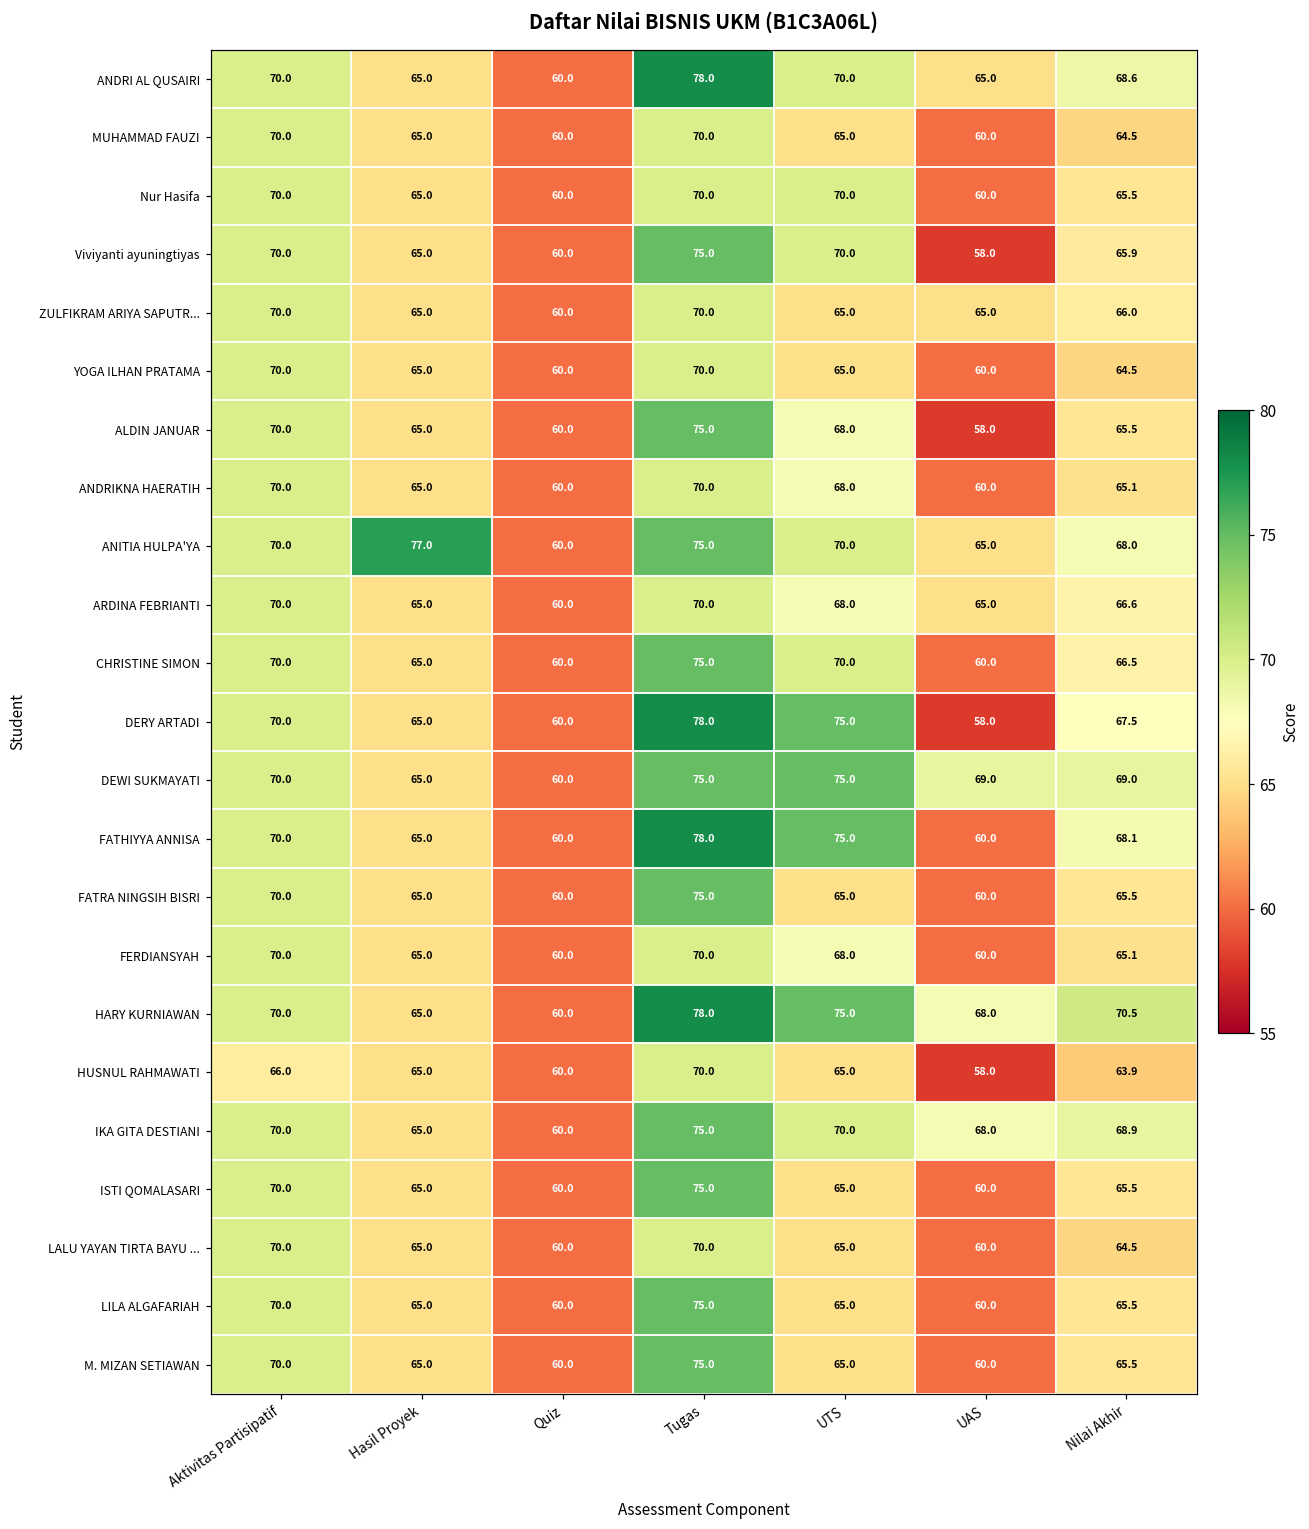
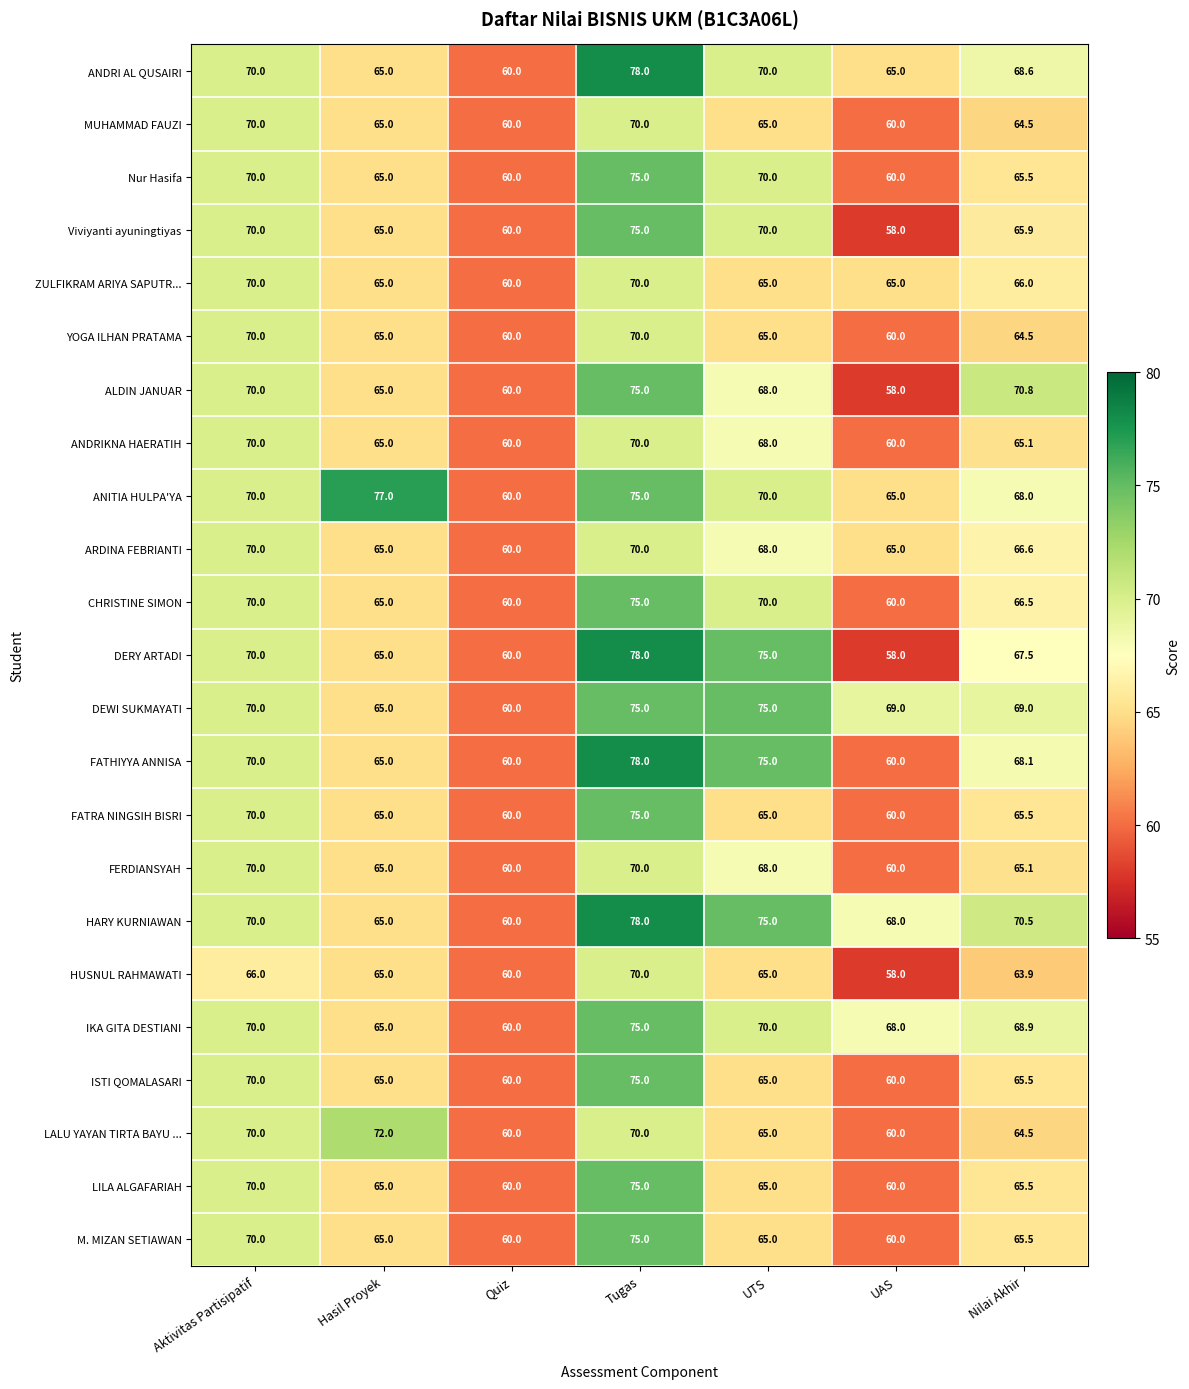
  {
    "ANDRI AL QUSAIRI": {
      "Aktivitas Partisipatif": 70.0,
      "Hasil Proyek": 65.0,
      "Quiz": 60.0,
      "Tugas": 78.0,
      "UTS": 70.0,
      "UAS": 65.0,
      "Nilai Akhir": 68.6
    },
    "MUHAMMAD FAUZI": {
      "Aktivitas Partisipatif": 70.0,
      "Hasil Proyek": 65.0,
      "Quiz": 60.0,
      "Tugas": 70.0,
      "UTS": 65.0,
      "UAS": 60.0,
      "Nilai Akhir": 64.5
    },
    "Nur Hasifa": {
      "Aktivitas Partisipatif": 70.0,
      "Hasil Proyek": 65.0,
      "Quiz": 60.0,
-     "Tugas": 70.0,
+     "Tugas": 75.0,
      "UTS": 70.0,
      "UAS": 60.0,
      "Nilai Akhir": 65.5
    },
    "Viviyanti ayuningtiyas": {
      "Aktivitas Partisipatif": 70.0,
      "Hasil Proyek": 65.0,
      "Quiz": 60.0,
      "Tugas": 75.0,
      "UTS": 70.0,
      "UAS": 58.0,
      "Nilai Akhir": 65.9
    },
    "ZULFIKRAM ARIYA SAPUTR...": {
      "Aktivitas Partisipatif": 70.0,
      "Hasil Proyek": 65.0,
      "Quiz": 60.0,
      "Tugas": 70.0,
      "UTS": 65.0,
      "UAS": 65.0,
      "Nilai Akhir": 66.0
    },
    "YOGA ILHAN PRATAMA": {
      "Aktivitas Partisipatif": 70.0,
      "Hasil Proyek": 65.0,
      "Quiz": 60.0,
      "Tugas": 70.0,
      "UTS": 65.0,
      "UAS": 60.0,
      "Nilai Akhir": 64.5
    },
    "ALDIN JANUAR": {
      "Aktivitas Partisipatif": 70.0,
      "Hasil Proyek": 65.0,
      "Quiz": 60.0,
      "Tugas": 75.0,
      "UTS": 68.0,
      "UAS": 58.0,
-     "Nilai Akhir": 65.5
+     "Nilai Akhir": 70.8
    },
    "ANDRIKNA HAERATIH": {
      "Aktivitas Partisipatif": 70.0,
      "Hasil Proyek": 65.0,
      "Quiz": 60.0,
      "Tugas": 70.0,
      "UTS": 68.0,
      "UAS": 60.0,
      "Nilai Akhir": 65.1
    },
    "ANITIA HULPA'YA": {
      "Aktivitas Partisipatif": 70.0,
      "Hasil Proyek": 77.0,
      "Quiz": 60.0,
      "Tugas": 75.0,
      "UTS": 70.0,
      "UAS": 65.0,
      "Nilai Akhir": 68.0
    },
    "ARDINA FEBRIANTI": {
      "Aktivitas Partisipatif": 70.0,
      "Hasil Proyek": 65.0,
      "Quiz": 60.0,
      "Tugas": 70.0,
      "UTS": 68.0,
      "UAS": 65.0,
      "Nilai Akhir": 66.6
    },
    "CHRISTINE SIMON": {
      "Aktivitas Partisipatif": 70.0,
      "Hasil Proyek": 65.0,
      "Quiz": 60.0,
      "Tugas": 75.0,
      "UTS": 70.0,
      "UAS": 60.0,
      "Nilai Akhir": 66.5
    },
    "DERY ARTADI": {
      "Aktivitas Partisipatif": 70.0,
      "Hasil Proyek": 65.0,
      "Quiz": 60.0,
      "Tugas": 78.0,
      "UTS": 75.0,
      "UAS": 58.0,
      "Nilai Akhir": 67.5
    },
    "DEWI SUKMAYATI": {
      "Aktivitas Partisipatif": 70.0,
      "Hasil Proyek": 65.0,
      "Quiz": 60.0,
      "Tugas": 75.0,
      "UTS": 75.0,
      "UAS": 69.0,
      "Nilai Akhir": 69.0
    },
    "FATHIYYA ANNISA": {
      "Aktivitas Partisipatif": 70.0,
      "Hasil Proyek": 65.0,
      "Quiz": 60.0,
      "Tugas": 78.0,
      "UTS": 75.0,
      "UAS": 60.0,
      "Nilai Akhir": 68.1
    },
    "FATRA NINGSIH BISRI": {
      "Aktivitas Partisipatif": 70.0,
      "Hasil Proyek": 65.0,
      "Quiz": 60.0,
      "Tugas": 75.0,
      "UTS": 65.0,
      "UAS": 60.0,
      "Nilai Akhir": 65.5
    },
    "FERDIANSYAH": {
      "Aktivitas Partisipatif": 70.0,
      "Hasil Proyek": 65.0,
      "Quiz": 60.0,
      "Tugas": 70.0,
      "UTS": 68.0,
      "UAS": 60.0,
      "Nilai Akhir": 65.1
    },
    "HARY KURNIAWAN": {
      "Aktivitas Partisipatif": 70.0,
      "Hasil Proyek": 65.0,
      "Quiz": 60.0,
      "Tugas": 78.0,
      "UTS": 75.0,
      "UAS": 68.0,
      "Nilai Akhir": 70.5
    },
    "HUSNUL RAHMAWATI": {
      "Aktivitas Partisipatif": 66.0,
      "Hasil Proyek": 65.0,
      "Quiz": 60.0,
      "Tugas": 70.0,
      "UTS": 65.0,
      "UAS": 58.0,
      "Nilai Akhir": 63.9
    },
    "IKA GITA DESTIANI": {
      "Aktivitas Partisipatif": 70.0,
      "Hasil Proyek": 65.0,
      "Quiz": 60.0,
      "Tugas": 75.0,
      "UTS": 70.0,
      "UAS": 68.0,
      "Nilai Akhir": 68.9
    },
    "ISTI QOMALASARI": {
      "Aktivitas Partisipatif": 70.0,
      "Hasil Proyek": 65.0,
      "Quiz": 60.0,
      "Tugas": 75.0,
      "UTS": 65.0,
      "UAS": 60.0,
      "Nilai Akhir": 65.5
    },
    "LALU YAYAN TIRTA BAYU ...": {
      "Aktivitas Partisipatif": 70.0,
-     "Hasil Proyek": 65.0,
+     "Hasil Proyek": 72.0,
      "Quiz": 60.0,
      "Tugas": 70.0,
      "UTS": 65.0,
      "UAS": 60.0,
      "Nilai Akhir": 64.5
    },
    "LILA ALGAFARIAH": {
      "Aktivitas Partisipatif": 70.0,
      "Hasil Proyek": 65.0,
      "Quiz": 60.0,
      "Tugas": 75.0,
      "UTS": 65.0,
      "UAS": 60.0,
      "Nilai Akhir": 65.5
    },
    "M. MIZAN SETIAWAN": {
      "Aktivitas Partisipatif": 70.0,
      "Hasil Proyek": 65.0,
      "Quiz": 60.0,
      "Tugas": 75.0,
      "UTS": 65.0,
      "UAS": 60.0,
      "Nilai Akhir": 65.5
    }
  }
